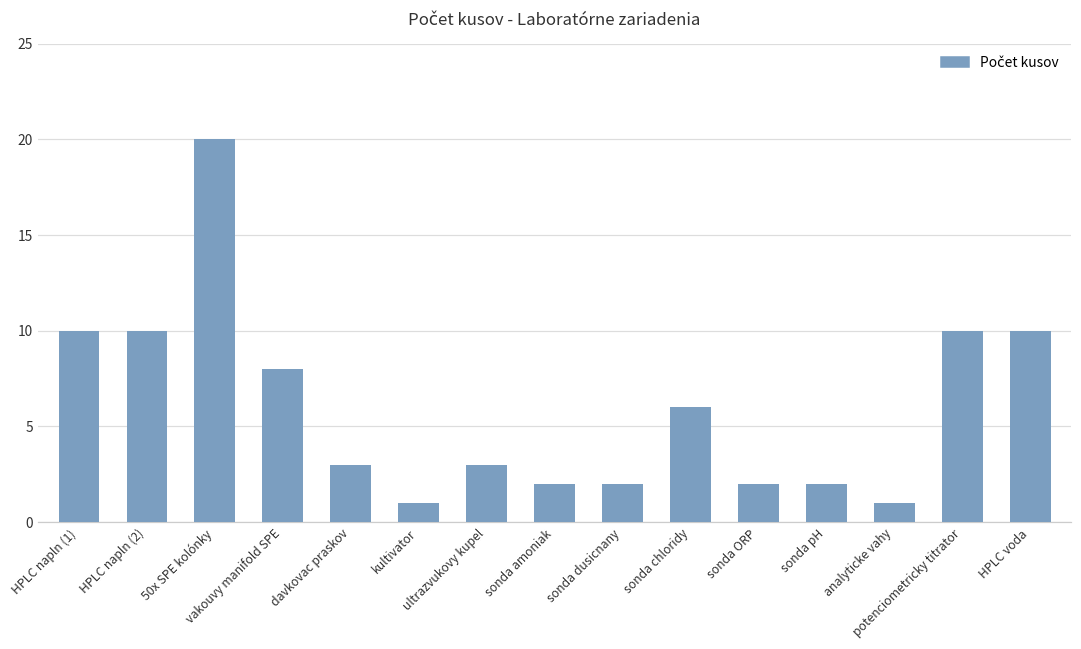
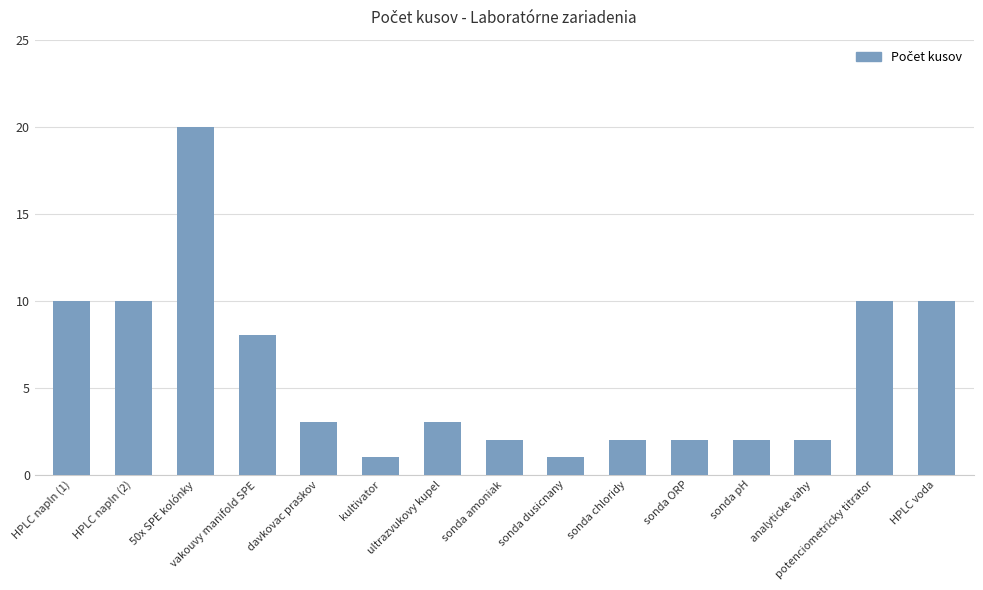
  {
    "HPLC napln (1)": 10,
    "HPLC napln (2)": 10,
    "50x SPE kolónky": 20,
    "vakouvy manifold SPE": 8,
    "davkovac praskov": 3,
    "kultivator": 1,
    "ultrazvukovy kupel": 3,
    "sonda amoniak": 2,
-   "sonda dusicnany": 2,
-   "sonda chloridy": 6,
+   "sonda dusicnany": 1,
+   "sonda chloridy": 2,
    "sonda ORP": 2,
    "sonda pH": 2,
-   "analyticke vahy": 1,
+   "analyticke vahy": 2,
    "potenciometricky titrator": 10,
    "HPLC voda": 10
  }
